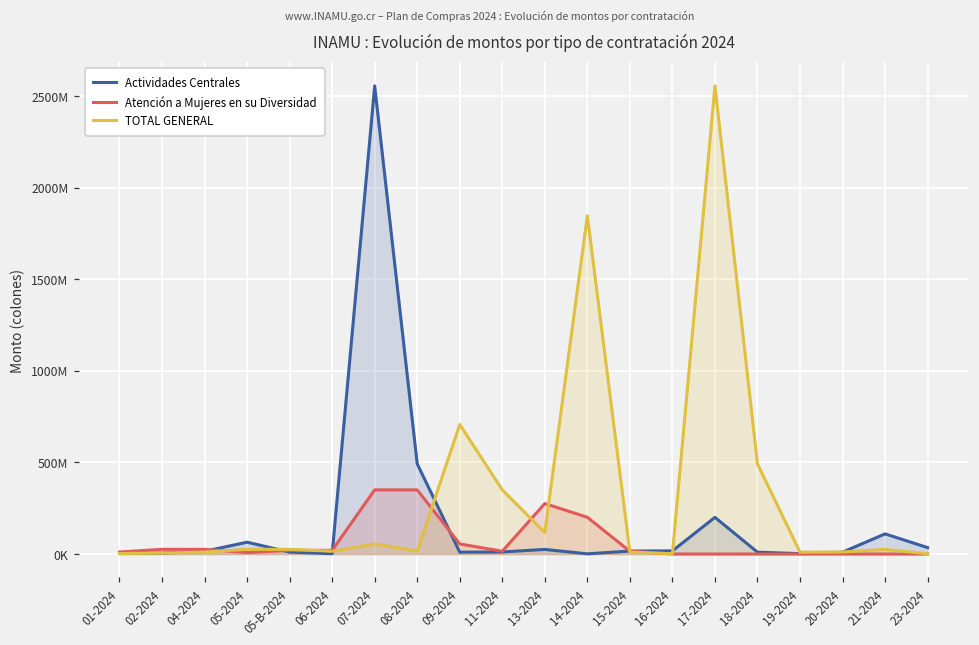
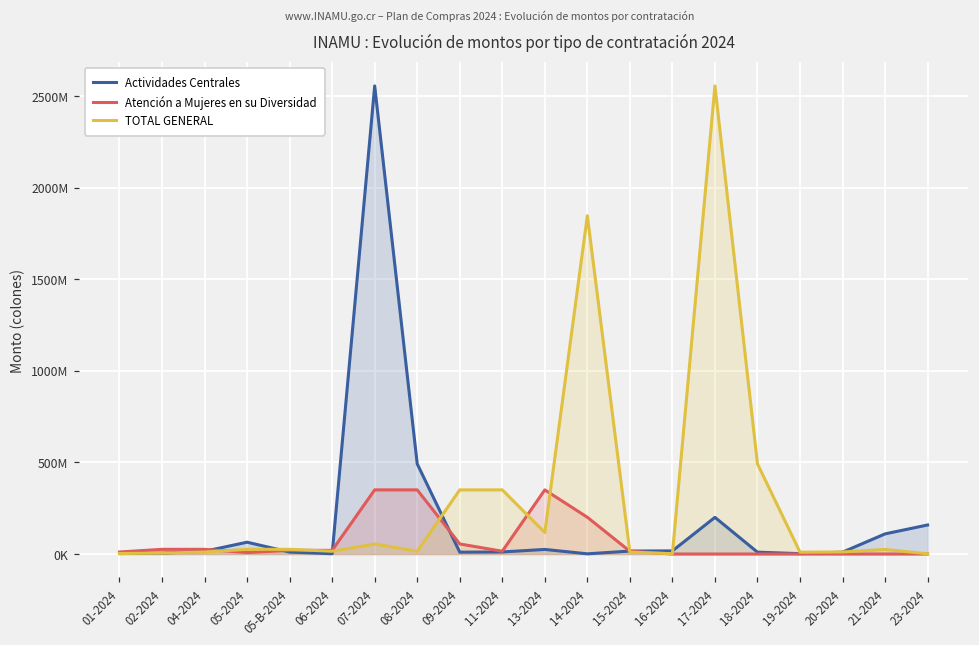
  {
    "Actividades Centrales": {
      "05-2024": 60000000,
      "07-2024": 2550000000,
      "08-2024": 490000000,
      "09-2024": 10000000,
      "13-2024": 30000000,
      "14-2024": 0,
      "16-2024": 20000000,
      "17-2024": 200000000,
      "21-2024": 110000000,
-     "23-2024": 40000000
+     "23-2024": 160000000
    },
    "Atención a Mujeres en su Diversidad": {
      "02-2024": 30000000,
      "05-2024": 10000000,
      "07-2024": 350000000,
      "08-2024": 350000000,
      "09-2024": 60000000,
-     "13-2024": 280000000,
+     "13-2024": 350000000,
      "14-2024": 200000000,
      "17-2024": 0,
      "21-2024": 0
    },
    "TOTAL GENERAL": {
      "05-2024": 30000000,
      "07-2024": 60000000,
      "08-2024": 20000000,
-     "09-2024": 710000000,
+     "09-2024": 350000000,
      "11-2024": 350000000,
      "13-2024": 120000000,
      "14-2024": 1850000000,
      "17-2024": 2550000000,
      "18-2024": 490000000,
      "21-2024": 30000000
    }
  }
